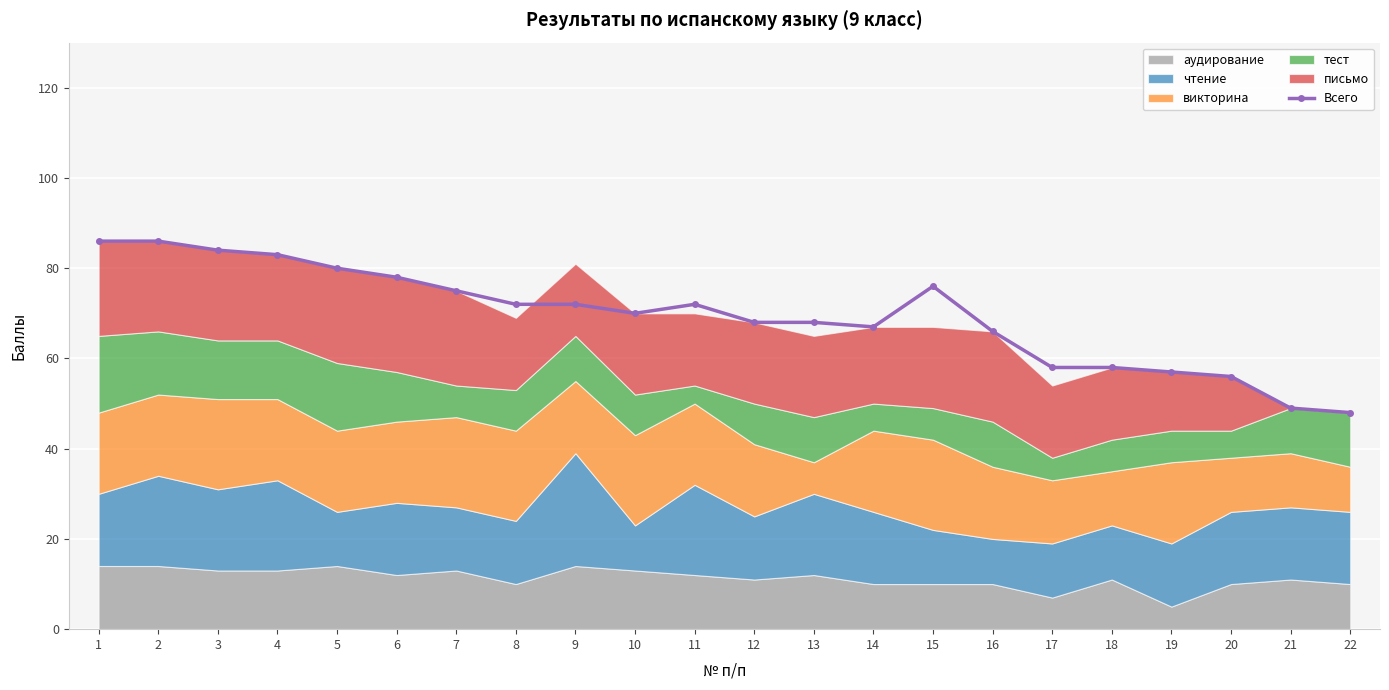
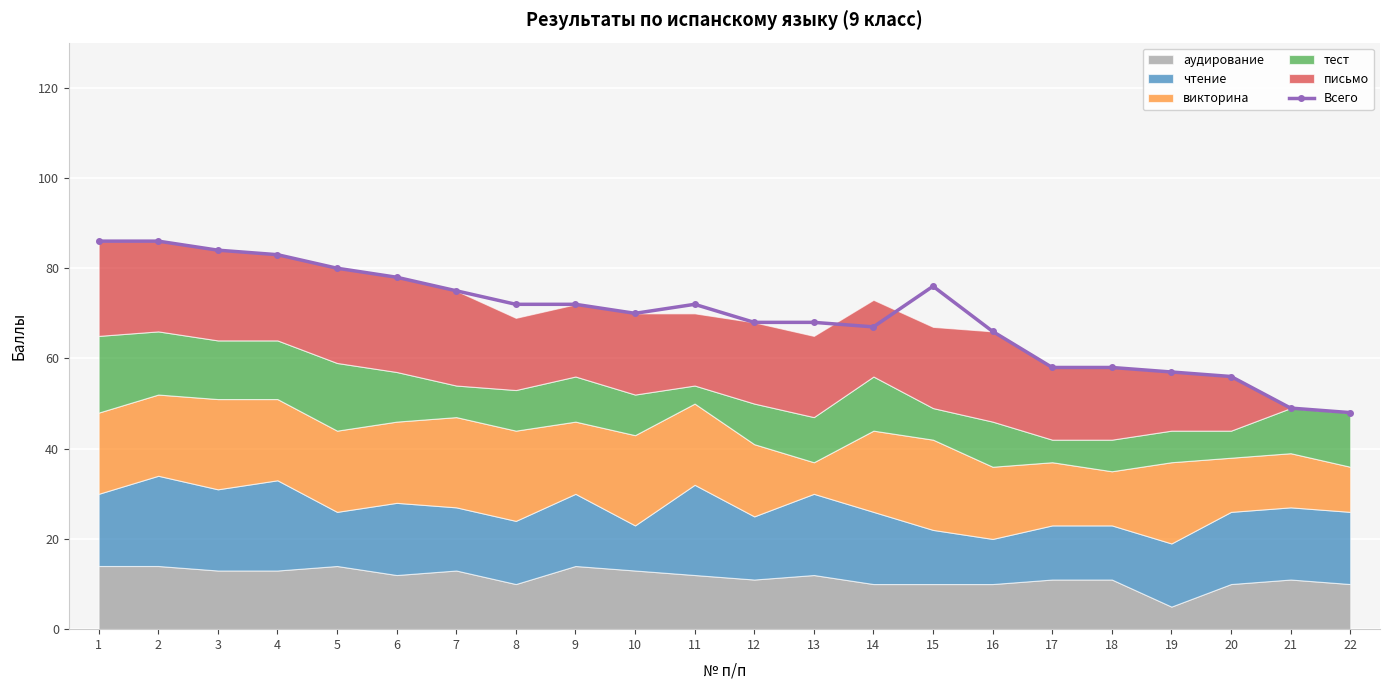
  {
    "аудирование": {
      "1": 14,
      "2": 14,
      "3": 13,
      "4": 13,
      "5": 14,
      "6": 12,
      "7": 13,
      "8": 10,
      "9": 14,
      "10": 13,
      "11": 12,
      "12": 11,
      "13": 12,
      "14": 10,
      "15": 10,
      "16": 10,
-     "17": 7,
+     "17": 11,
      "18": 11,
      "19": 5,
      "20": 10,
      "21": 11,
      "22": 10
    },
    "Всего": {
      "8": 72,
      "11": 72,
      "13": 68,
      "15": 76
    },
    "чтение": {
      "1": 16,
      "2": 20,
      "3": 18,
      "4": 20,
      "5": 12,
      "6": 16,
      "7": 14,
      "8": 14,
-     "9": 25,
+     "9": 16,
      "10": 10,
      "11": 20,
      "12": 14,
      "13": 18,
      "14": 16,
      "15": 12,
      "16": 10,
      "17": 12,
      "18": 12,
      "19": 14,
      "20": 16,
      "21": 16,
      "22": 16
    },
    "викторина": {
      "1": 18,
      "2": 18,
      "3": 20,
      "4": 18,
      "5": 18,
      "6": 18,
      "7": 20,
      "8": 20,
      "9": 16,
      "10": 20,
      "11": 18,
      "12": 16,
      "13": 7,
      "14": 18,
      "15": 20,
      "16": 16,
      "17": 14,
      "18": 12,
      "19": 18,
      "20": 12,
      "21": 12,
      "22": 10
    },
    "тест": {
      "1": 17,
      "2": 14,
      "3": 13,
      "4": 13,
      "5": 15,
      "6": 11,
      "7": 7,
      "8": 9,
      "9": 10,
      "10": 9,
      "11": 4,
      "12": 9,
      "13": 10,
-     "14": 6,
+     "14": 12,
      "15": 7,
      "16": 10,
      "17": 5,
      "18": 7,
      "19": 7,
      "20": 6
    },
    "письмо": {
      "8": 16,
      "11": 16,
      "13": 18,
      "15": 18
    }
  }
